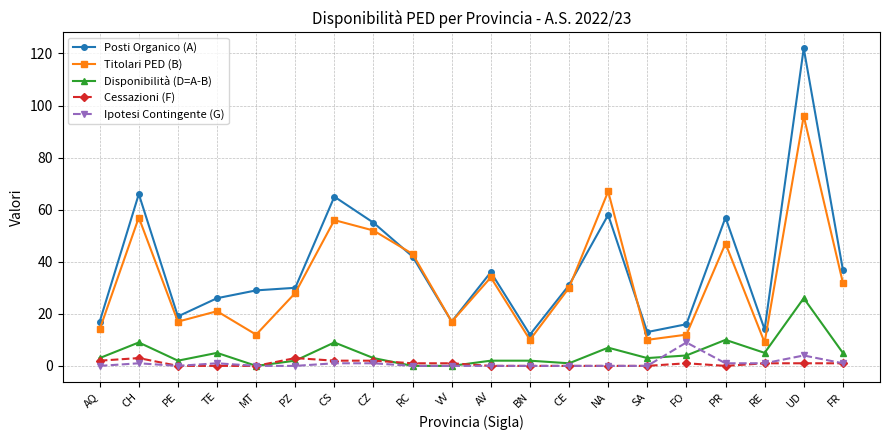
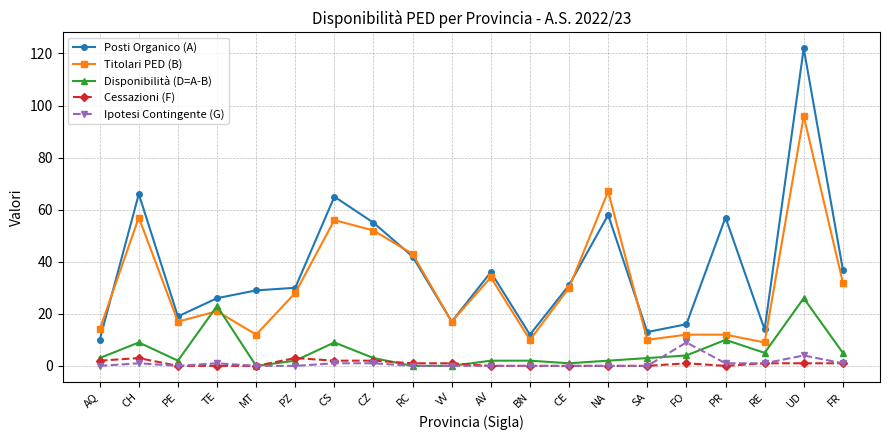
  {
    "Posti Organico (A)": {
-     "AQ": 17,
+     "AQ": 10,
      "CH": 66,
      "PE": 19,
      "TE": 26,
      "MT": 29,
      "PZ": 30,
      "CS": 65,
      "CZ": 55,
      "RC": 42,
      "AV": 36,
      "BN": 12,
      "CE": 31,
      "NA": 58,
      "SA": 13,
      "FO": 16,
      "PR": 57,
      "RE": 14,
      "UD": 122,
      "FR": 37
    },
    "Titolari PED (B)": {
      "AQ": 14,
      "CH": 57,
      "PE": 17,
      "TE": 21,
      "MT": 12,
      "PZ": 28,
      "CS": 56,
      "CZ": 52,
      "RC": 43,
      "AV": 34,
      "BN": 10,
      "CE": 30,
      "NA": 67,
      "SA": 10,
      "FO": 12,
-     "PR": 47,
+     "PR": 12,
      "RE": 9,
      "UD": 96,
      "FR": 32
    },
    "Disponibilità (D=A-B)": {
      "AQ": 3,
      "CH": 9,
      "PE": 2,
-     "TE": 5,
+     "TE": 23,
      "PZ": 2,
      "CS": 9,
      "CZ": 3,
      "AV": 2,
      "BN": 2,
      "CE": 1,
-     "NA": 7,
+     "NA": 2,
      "SA": 3,
      "FO": 4,
      "PR": 10,
      "RE": 5,
      "UD": 26,
      "FR": 5
    },
    "Cessazioni (F)": {
      "AQ": 2,
      "CH": 3,
      "TE": 0,
      "PZ": 3,
      "CS": 2,
      "CZ": 2,
      "RC": 1,
      "VV": 1,
      "FO": 1,
      "PR": 0,
      "UD": 1
    },
    "Ipotesi Contingente (G)": {
      "AQ": 0,
      "CH": 1,
      "TE": 1,
      "PZ": 0,
      "CS": 1,
      "CZ": 1,
      "FO": 9,
      "PR": 1,
      "UD": 4
    }
  }
